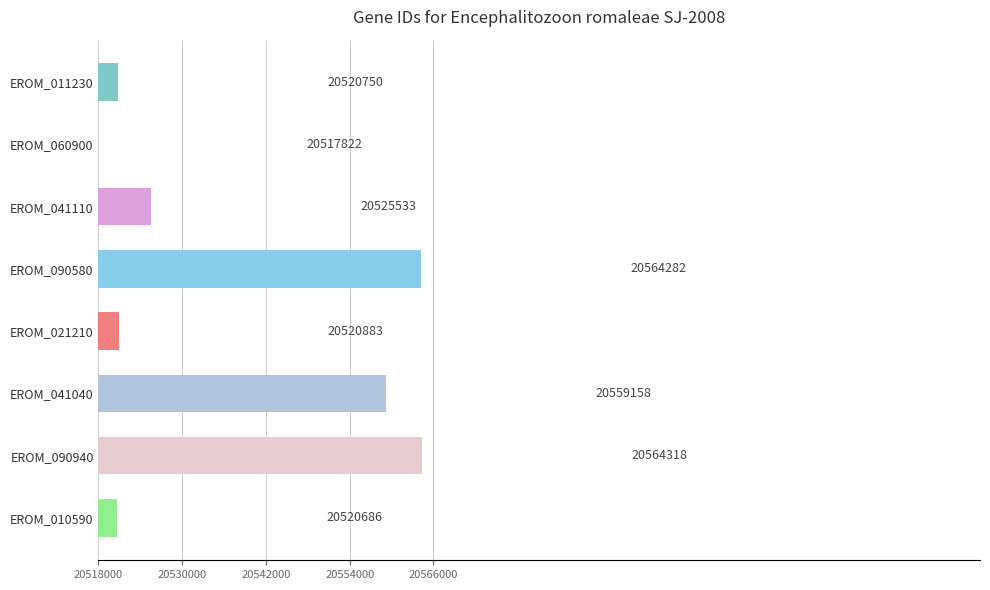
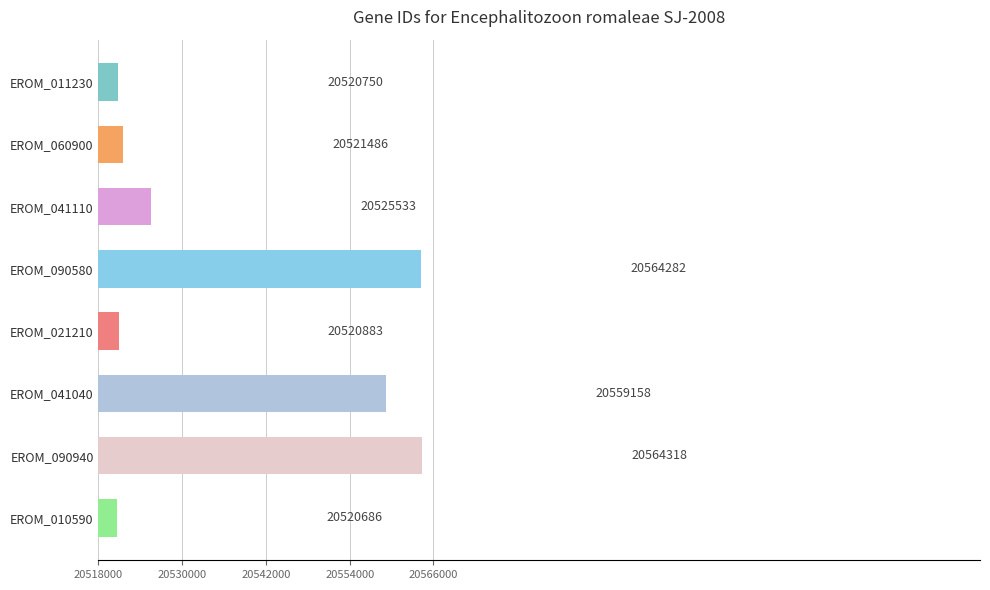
  {
-   "EROM_060900": 20517822
+   "EROM_060900": 20521486
  }
